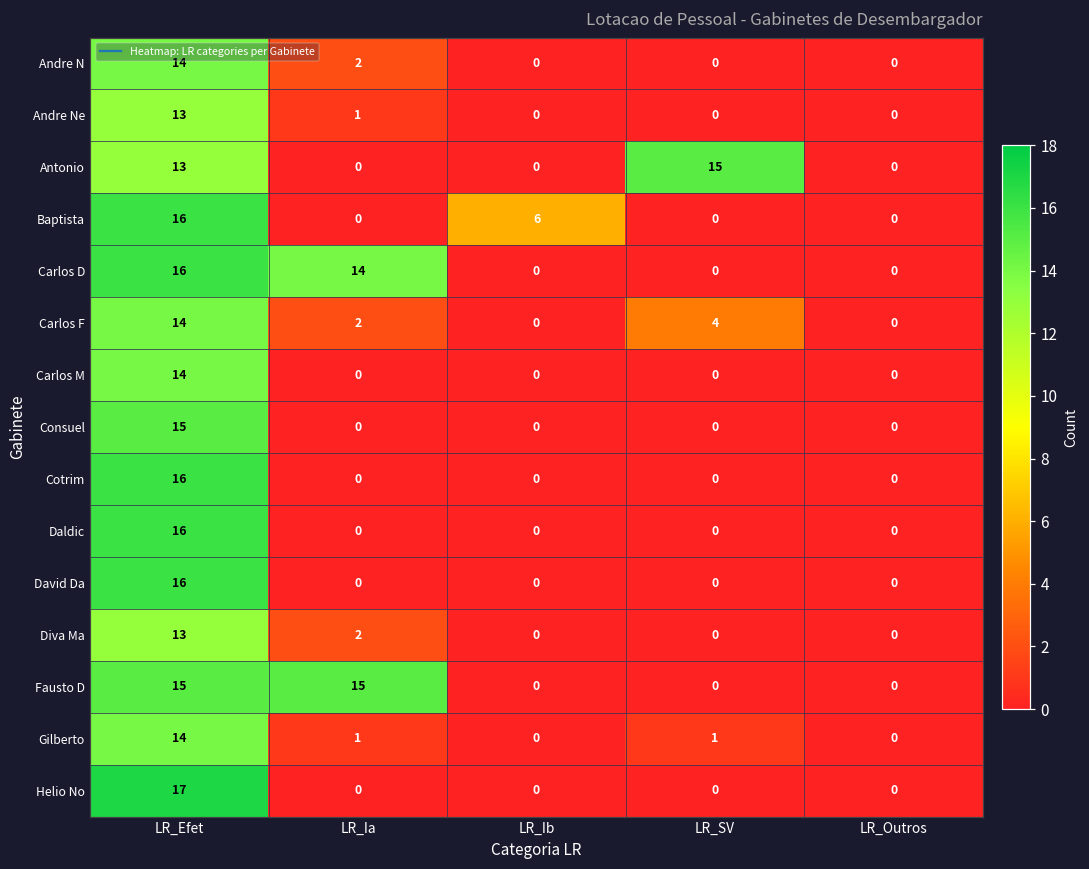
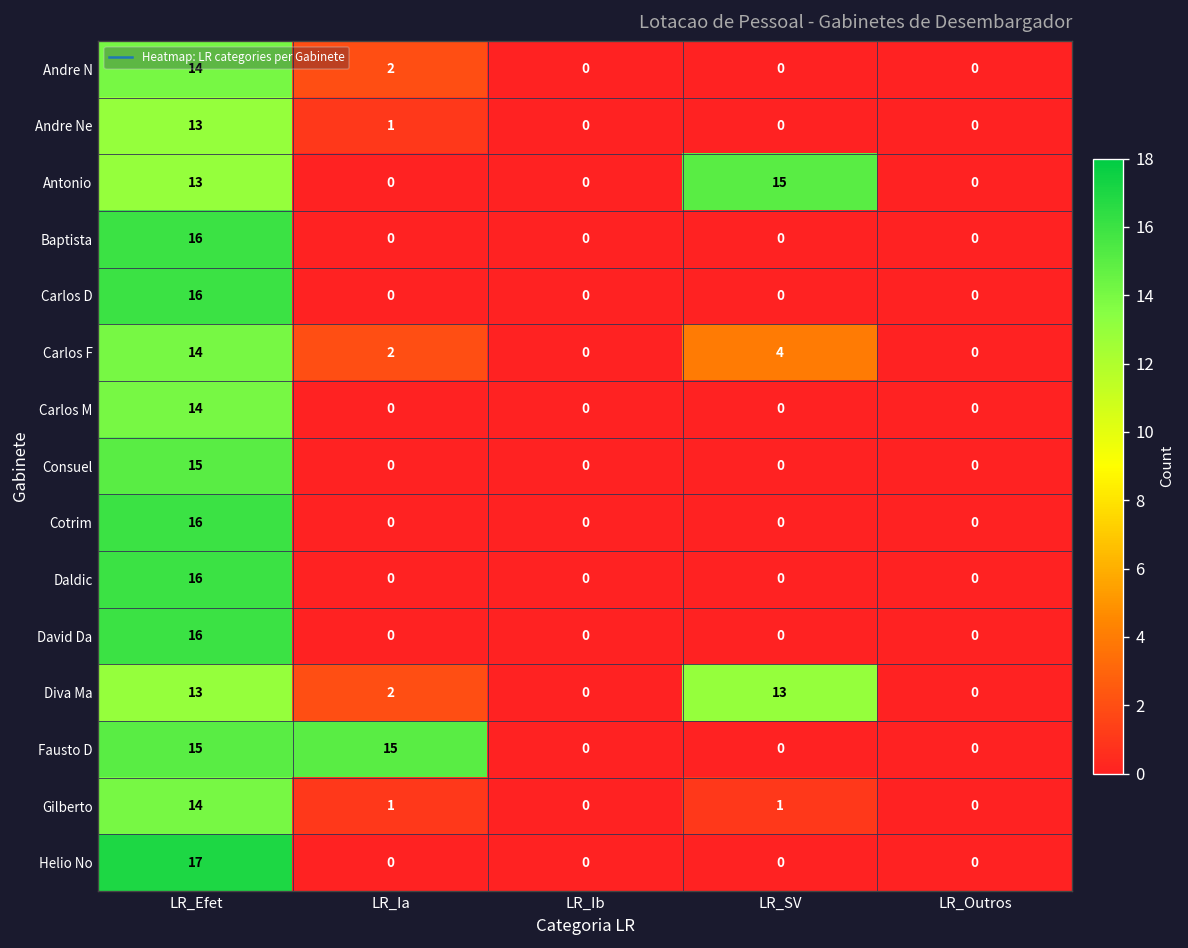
  {
    "Andre N": {
      "LR_Ia": 2,
      "LR_Ib": 0,
      "LR_SV": 0,
      "LR_Outros": 0
    },
    "Andre Ne": {
      "LR_Efet": 13,
      "LR_Ia": 1,
      "LR_Ib": 0,
      "LR_SV": 0,
      "LR_Outros": 0
    },
    "Antonio": {
      "LR_Efet": 13,
      "LR_Ia": 0,
      "LR_Ib": 0,
      "LR_SV": 15,
      "LR_Outros": 0
    },
    "Baptista": {
      "LR_Efet": 16,
      "LR_Ia": 0,
-     "LR_Ib": 6,
+     "LR_Ib": 0,
      "LR_SV": 0,
      "LR_Outros": 0
    },
    "Carlos D": {
      "LR_Efet": 16,
-     "LR_Ia": 14,
+     "LR_Ia": 0,
      "LR_Ib": 0,
      "LR_SV": 0,
      "LR_Outros": 0
    },
    "Carlos F": {
      "LR_Efet": 14,
      "LR_Ia": 2,
      "LR_Ib": 0,
      "LR_SV": 4,
      "LR_Outros": 0
    },
    "Carlos M": {
      "LR_Efet": 14,
      "LR_Ia": 0,
      "LR_Ib": 0,
      "LR_SV": 0,
      "LR_Outros": 0
    },
    "Consuel": {
      "LR_Efet": 15,
      "LR_Ia": 0,
      "LR_Ib": 0,
      "LR_SV": 0,
      "LR_Outros": 0
    },
    "Cotrim": {
      "LR_Efet": 16,
      "LR_Ia": 0,
      "LR_Ib": 0,
      "LR_SV": 0,
      "LR_Outros": 0
    },
    "Daldic": {
      "LR_Efet": 16,
      "LR_Ia": 0,
      "LR_Ib": 0,
      "LR_SV": 0,
      "LR_Outros": 0
    },
    "David Da": {
      "LR_Efet": 16,
      "LR_Ia": 0,
      "LR_Ib": 0,
      "LR_SV": 0,
      "LR_Outros": 0
    },
    "Diva Ma": {
      "LR_Efet": 13,
      "LR_Ia": 2,
      "LR_Ib": 0,
-     "LR_SV": 0,
+     "LR_SV": 13,
      "LR_Outros": 0
    },
    "Fausto D": {
      "LR_Efet": 15,
      "LR_Ia": 15,
      "LR_Ib": 0,
      "LR_SV": 0,
      "LR_Outros": 0
    },
    "Gilberto": {
      "LR_Efet": 14,
      "LR_Ia": 1,
      "LR_Ib": 0,
      "LR_SV": 1,
      "LR_Outros": 0
    },
    "Helio No": {
      "LR_Efet": 17,
      "LR_Ia": 0,
      "LR_Ib": 0,
      "LR_SV": 0,
      "LR_Outros": 0
    }
  }
